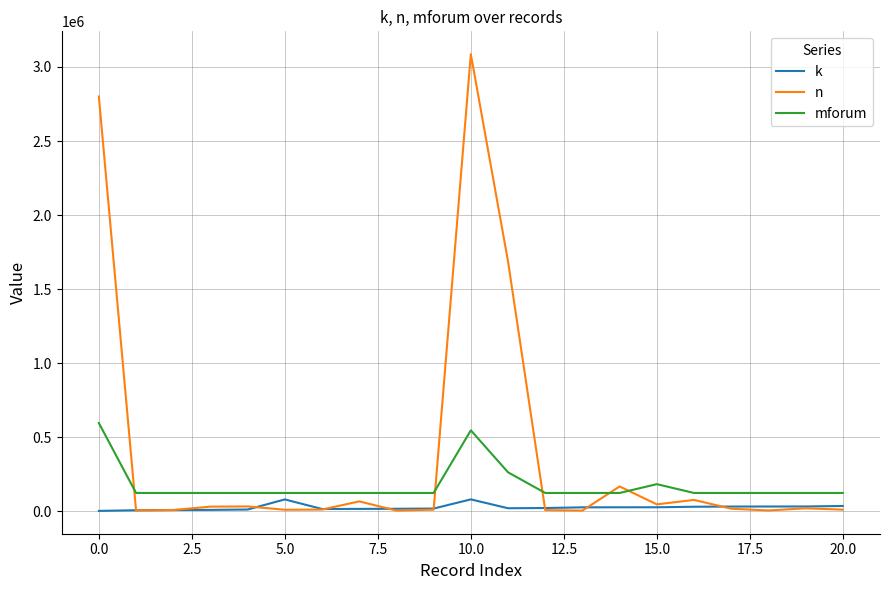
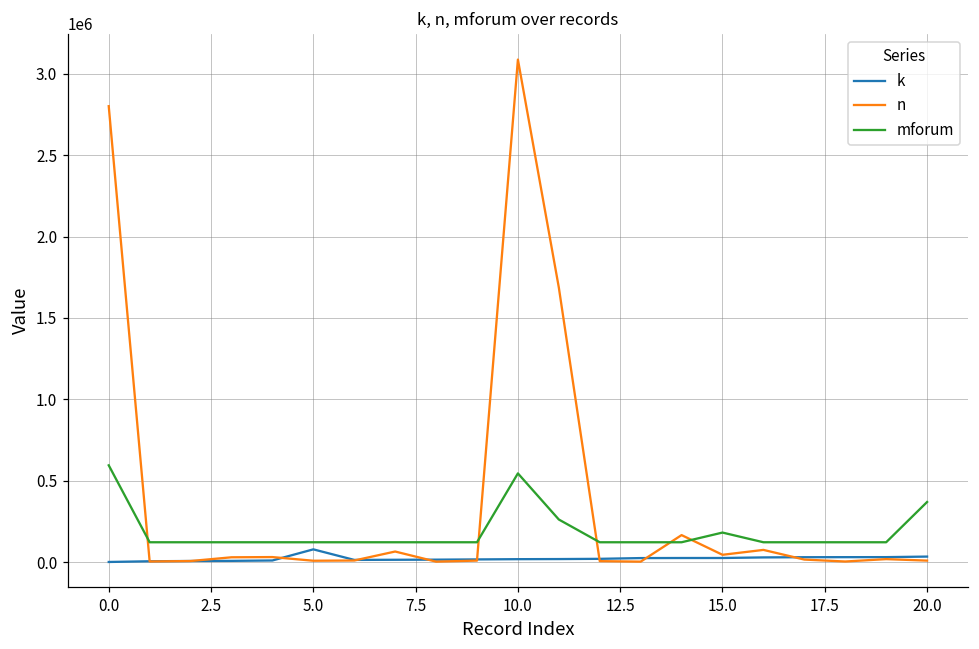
  {
    "k": {
      "0.0": 0,
      "5.0": 80000,
-     "10.0": 80000,
+     "10.0": 20000,
      "15.0": 30000,
      "20.0": 40000
    },
    "n": {
      "0.0": 2800000,
      "5.0": 10000,
      "10.0": 3090000,
      "15.0": 50000,
      "20.0": 10000
    },
    "mforum": {
      "0.0": 600000,
      "5.0": 120000,
      "10.0": 550000,
      "15.0": 180000,
-     "20.0": 120000
+     "20.0": 370000
    }
  }
